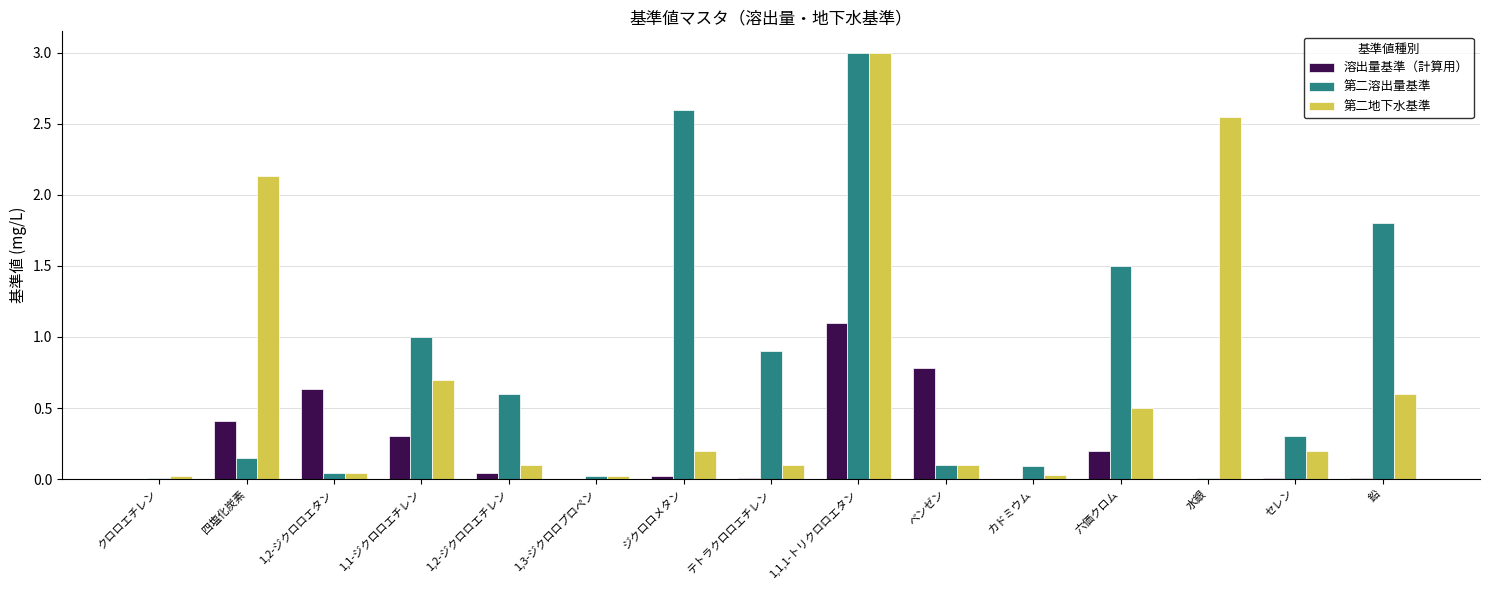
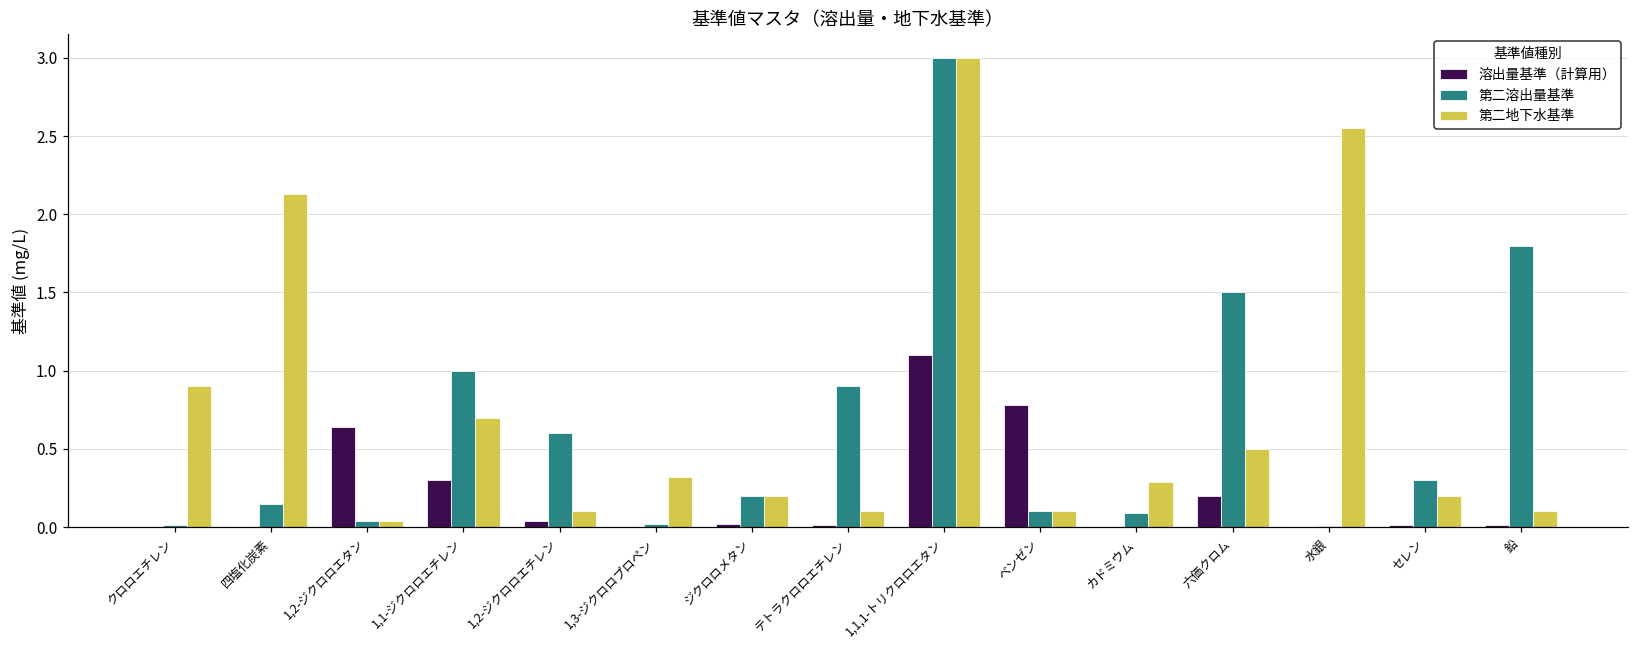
  {
    "溶出量基準（計算用）": {
-     "四塩化炭素": 0.41,
+     "四塩化炭素": 0.00,
      "1,2-ジクロロエタン": 0.64,
      "1,1-ジクロロエチレン": 0.30,
      "1,2-ジクロロエチレン": 0.04,
      "ジクロロメタン": 0.02,
      "1,1,1-トリクロロエタン": 1.10,
      "ベンゼン": 0.78,
      "六価クロム": 0.20
    },
    "第二溶出量基準": {
      "四塩化炭素": 0.15,
      "1,2-ジクロロエタン": 0.04,
      "1,1-ジクロロエチレン": 1.0,
      "1,2-ジクロロエチレン": 0.6,
      "1,3-ジクロロプロペン": 0.02,
-     "ジクロロメタン": 2.6,
+     "ジクロロメタン": 0.2,
      "テトラクロロエチレン": 0.9,
      "1,1,1-トリクロロエタン": 3.0,
      "ベンゼン": 0.1,
      "カドミウム": 0.1,
      "六価クロム": 1.5,
      "セレン": 0.3,
      "鉛": 1.8
    },
    "第二地下水基準": {
-     "クロロエチレン": 0.02,
+     "クロロエチレン": 0.90,
      "四塩化炭素": 2.13,
      "1,2-ジクロロエタン": 0.04,
      "1,1-ジクロロエチレン": 0.70,
      "1,2-ジクロロエチレン": 0.10,
-     "1,3-ジクロロプロペン": 0.02,
+     "1,3-ジクロロプロペン": 0.32,
      "ジクロロメタン": 0.20,
      "テトラクロロエチレン": 0.10,
      "1,1,1-トリクロロエタン": 3.00,
      "ベンゼン": 0.10,
-     "カドミウム": 0.03,
+     "カドミウム": 0.29,
      "六価クロム": 0.50,
      "水銀": 2.55,
      "セレン": 0.20,
-     "鉛": 0.6
+     "鉛": 0.1
    }
  }
